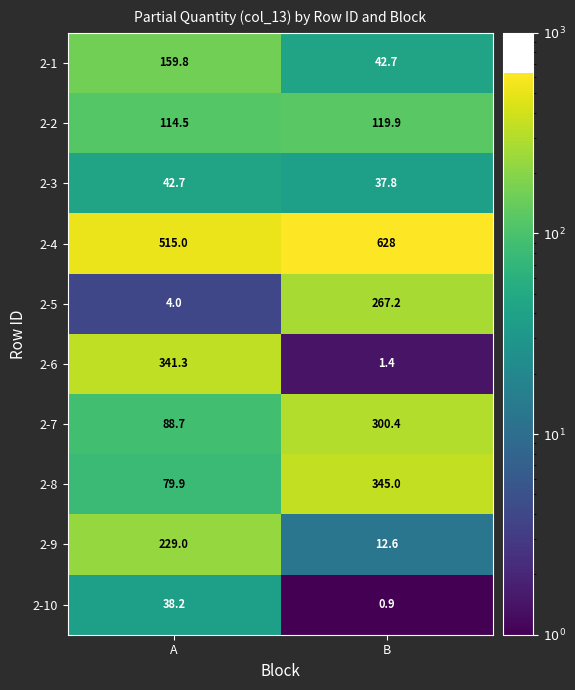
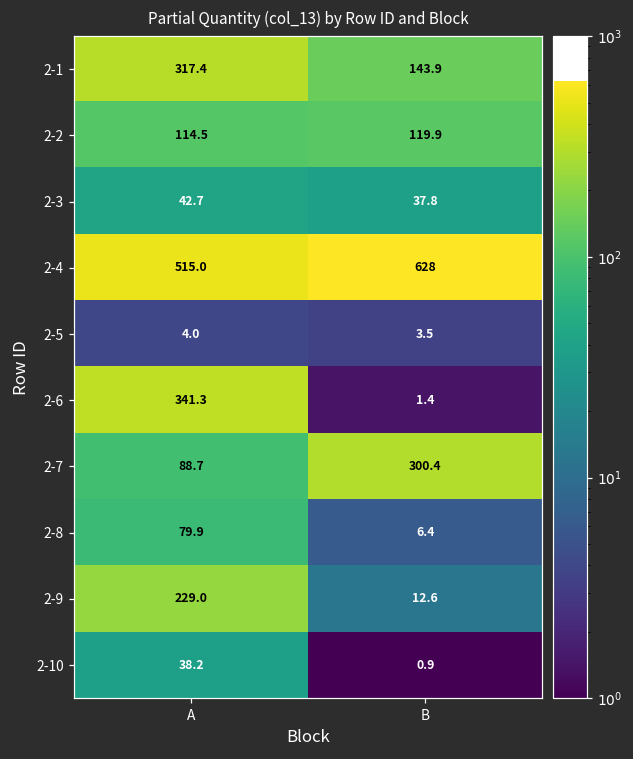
  {
    "2-1": {
-     "A": 159.8,
-     "B": 42.7
+     "A": 317.4,
+     "B": 143.9
    },
    "2-2": {
      "A": 114.5,
      "B": 119.9
    },
    "2-3": {
      "A": 42.7,
      "B": 37.8
    },
    "2-4": {
      "A": 515.0,
      "B": 628
    },
    "2-5": {
      "A": 4.0,
-     "B": 267.2
+     "B": 3.5
    },
    "2-6": {
      "A": 341.3,
      "B": 1.4
    },
    "2-7": {
      "A": 88.7,
      "B": 300.4
    },
    "2-8": {
      "A": 79.9,
-     "B": 345.0
+     "B": 6.4
    },
    "2-9": {
      "A": 229.0,
      "B": 12.6
    },
    "2-10": {
      "A": 38.2,
      "B": 0.9
    }
  }
